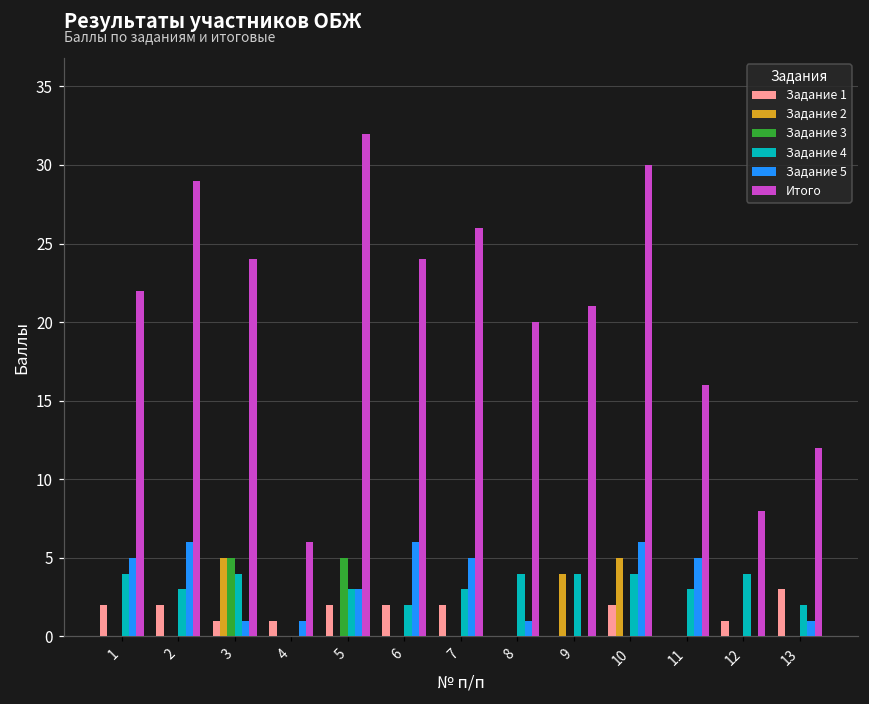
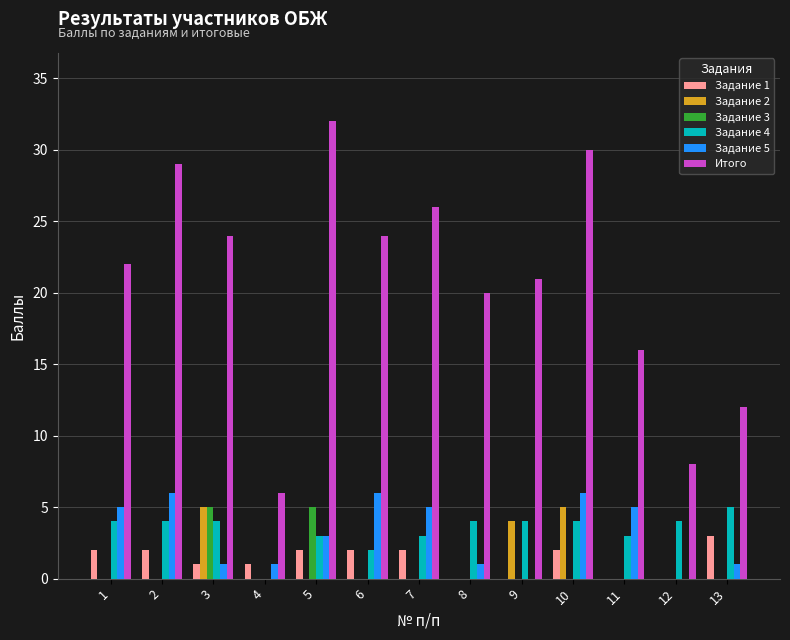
  {
    "Задание 1": {
      "1": 2,
      "2": 2,
      "3": 1,
      "4": 1,
      "5": 2,
      "6": 2,
      "7": 2,
      "8": 0,
      "9": 0,
      "10": 2,
      "11": 0,
-     "12": 1,
+     "12": 0,
      "13": 3
    },
    "Задание 2": {
      "1": 0,
      "2": 0,
      "3": 5,
      "4": 0,
      "5": 0,
      "6": 0,
      "7": 0,
      "8": 0,
      "9": 4,
      "10": 5,
      "11": 0,
      "12": 0,
      "13": 0
    },
    "Задание 3": {
      "1": 0,
      "2": 0,
      "3": 5,
      "4": 0,
      "5": 5,
      "6": 0,
      "7": 0,
      "8": 0,
      "9": 0,
      "10": 0,
      "11": 0,
      "12": 0,
      "13": 0
    },
    "Задание 4": {
      "1": 4,
-     "2": 3,
+     "2": 4,
      "3": 4,
      "4": 0,
      "5": 3,
      "6": 2,
      "7": 3,
      "8": 4,
      "9": 4,
      "10": 4,
      "11": 3,
      "12": 4,
-     "13": 2
+     "13": 5
    },
    "Задание 5": {
      "1": 5,
      "2": 6,
      "3": 1,
      "4": 1,
      "5": 3,
      "6": 6,
      "7": 5,
      "8": 1,
      "9": 0,
      "10": 6,
      "11": 5,
      "12": 0,
      "13": 1
    },
    "Итого": {
      "1": 22,
      "2": 29,
      "3": 24,
      "4": 6,
      "5": 32,
      "6": 24,
      "7": 26,
      "8": 20,
      "9": 21,
      "10": 30,
      "11": 16,
      "12": 8,
      "13": 12
    }
  }
